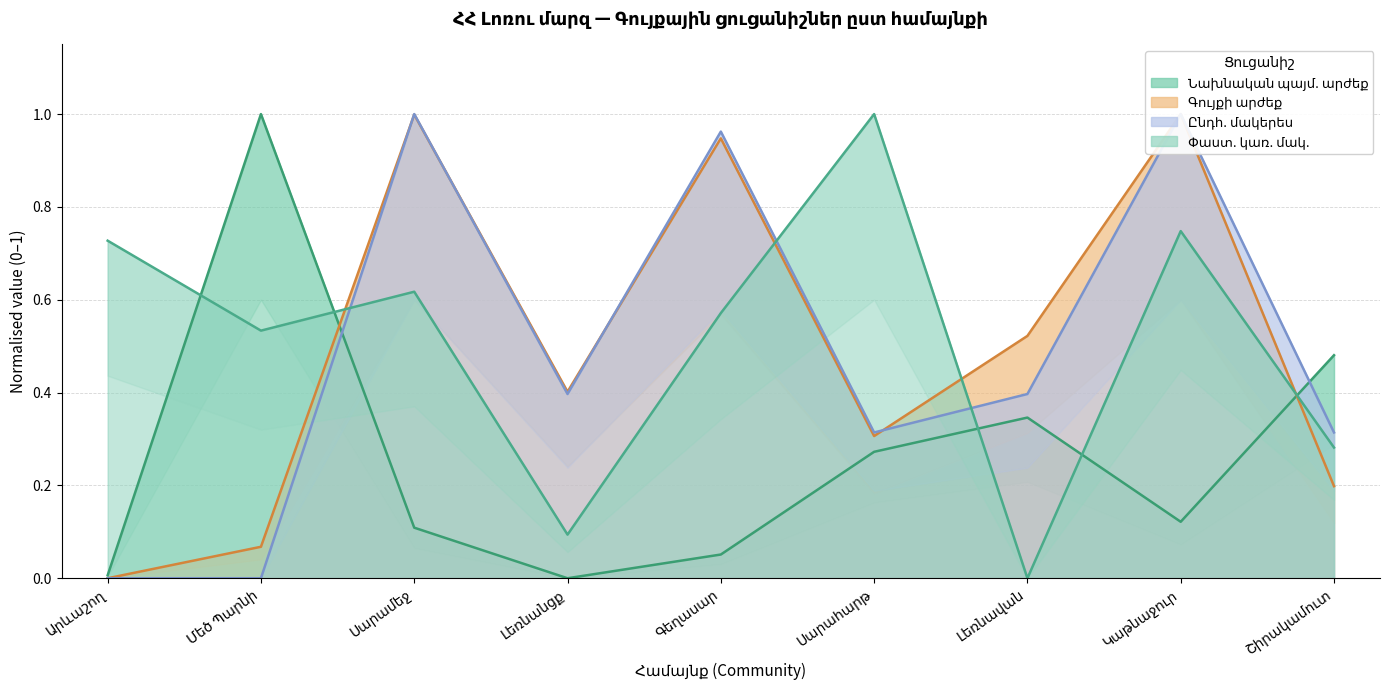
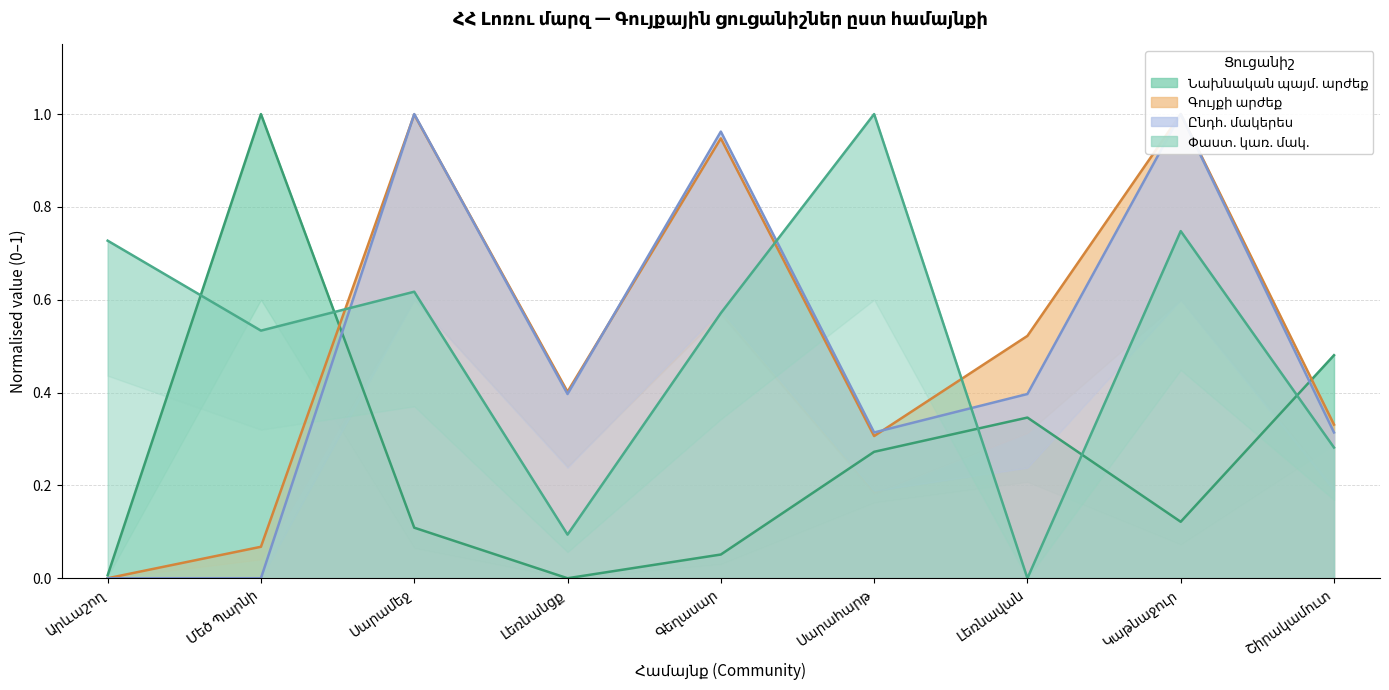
  {
    "Գույքի արժեք": {
      "Մեծ Պարնի": 0.07,
      "Գեղասար": 0.95,
      "Սարահարթ": 0.31,
      "Լեռնավան": 0.52,
-     "Շիրակամուտ": 0.20
+     "Շիրակամուտ": 0.33
    }
  }
